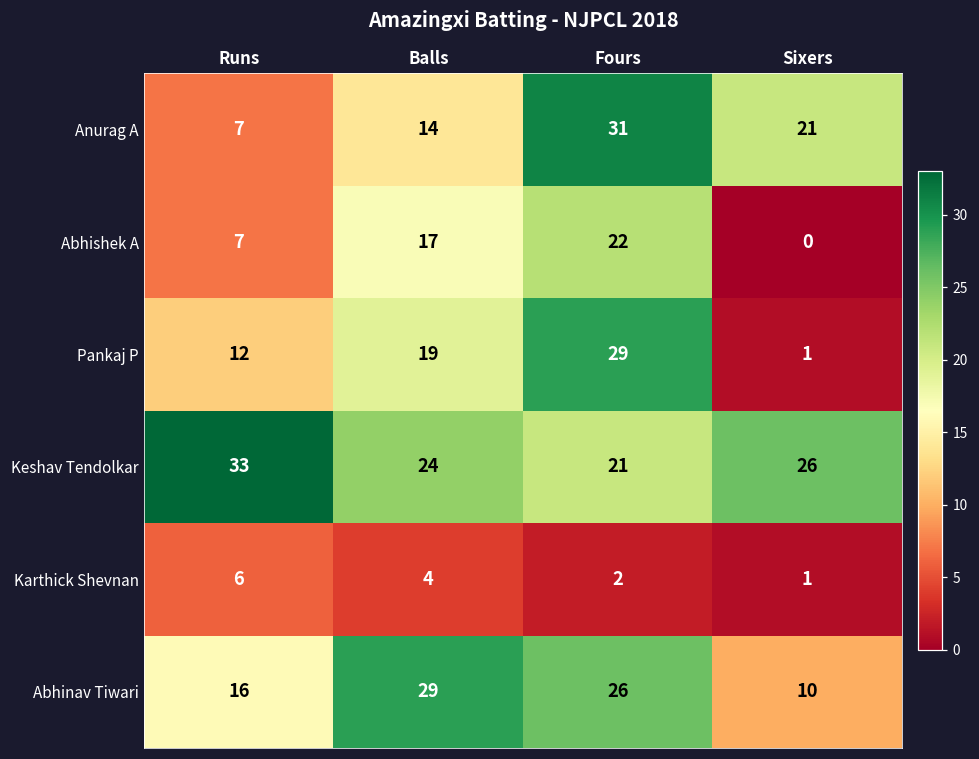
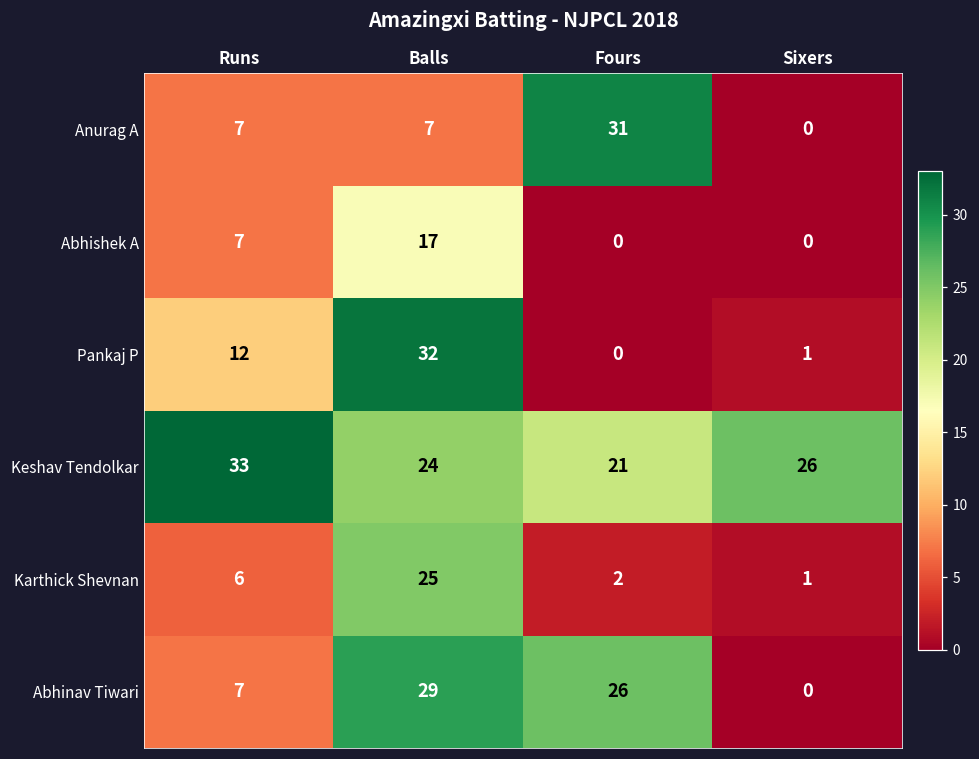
  {
    "Anurag A": {
      "Runs": 7,
-     "Balls": 14,
+     "Balls": 7,
      "Fours": 31,
-     "Sixers": 21
+     "Sixers": 0
    },
    "Abhishek A": {
      "Runs": 7,
      "Balls": 17,
-     "Fours": 22,
+     "Fours": 0,
      "Sixers": 0
    },
    "Pankaj P": {
      "Runs": 12,
-     "Balls": 19,
-     "Fours": 29,
+     "Balls": 32,
+     "Fours": 0,
      "Sixers": 1
    },
    "Keshav Tendolkar": {
      "Runs": 33,
      "Balls": 24,
      "Fours": 21,
      "Sixers": 26
    },
    "Karthick Shevnan": {
      "Runs": 6,
-     "Balls": 4,
+     "Balls": 25,
      "Fours": 2,
      "Sixers": 1
    },
    "Abhinav Tiwari": {
-     "Runs": 16,
+     "Runs": 7,
      "Balls": 29,
      "Fours": 26,
-     "Sixers": 10
+     "Sixers": 0
    }
  }
